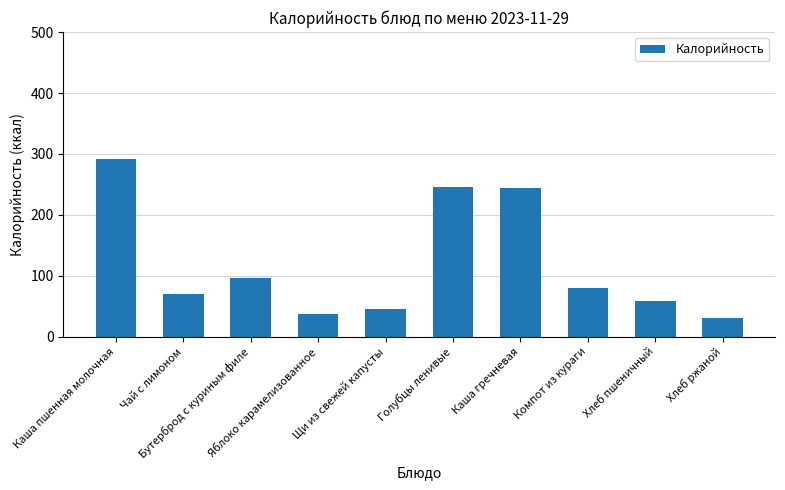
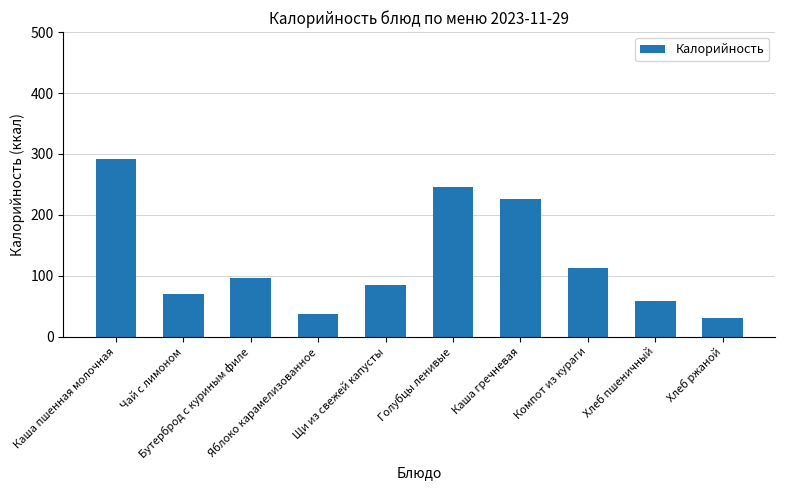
  {
    "Каша пшенная молочная": 290,
    "Чай с лимоном": 70,
    "Бутерброд с куриным филе": 100,
    "Яблоко карамелизованное": 40,
-   "Щи из свежей капусты": 50,
+   "Щи из свежей капусты": 90,
    "Голубцы ленивые": 250,
-   "Каша гречневая": 240,
-   "Компот из кураги": 80,
+   "Каша гречневая": 230,
+   "Компот из кураги": 110,
    "Хлеб пшеничный": 60,
    "Хлеб ржаной": 30
  }
